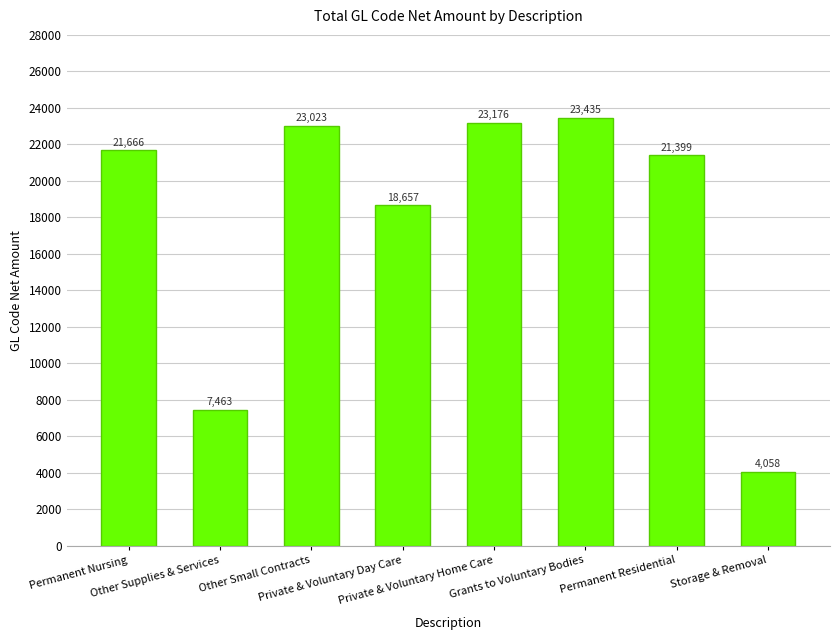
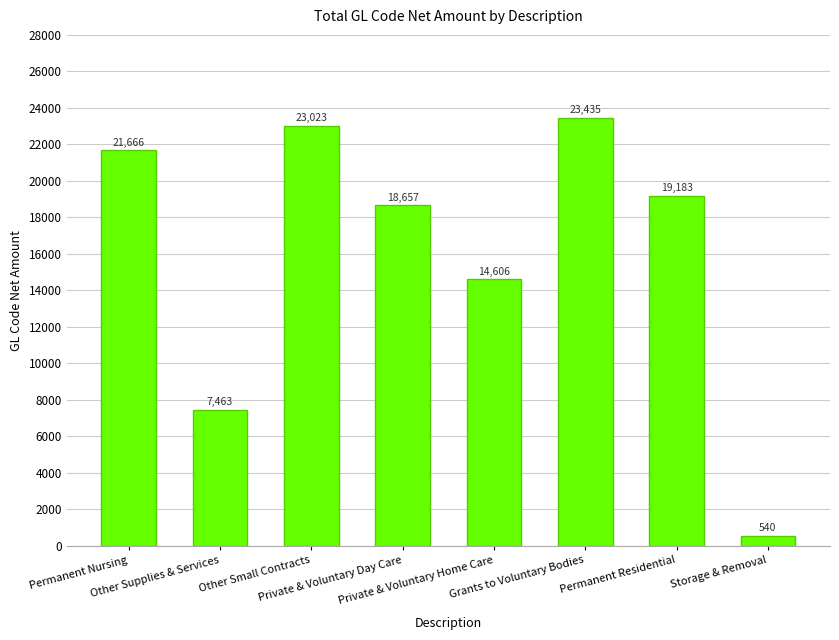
  {
    "Permanent Nursing": "21,666",
    "Other Supplies & Services": "7,463",
    "Other Small Contracts": "23,023",
    "Private & Voluntary Day Care": "18,657",
-   "Private & Voluntary Home Care": "23,176",
+   "Private & Voluntary Home Care": "14,606",
    "Grants to Voluntary Bodies": "23,435",
-   "Permanent Residential": "21,399",
-   "Storage & Removal": "4,058"
+   "Permanent Residential": "19,183",
+   "Storage & Removal": "540"
  }
